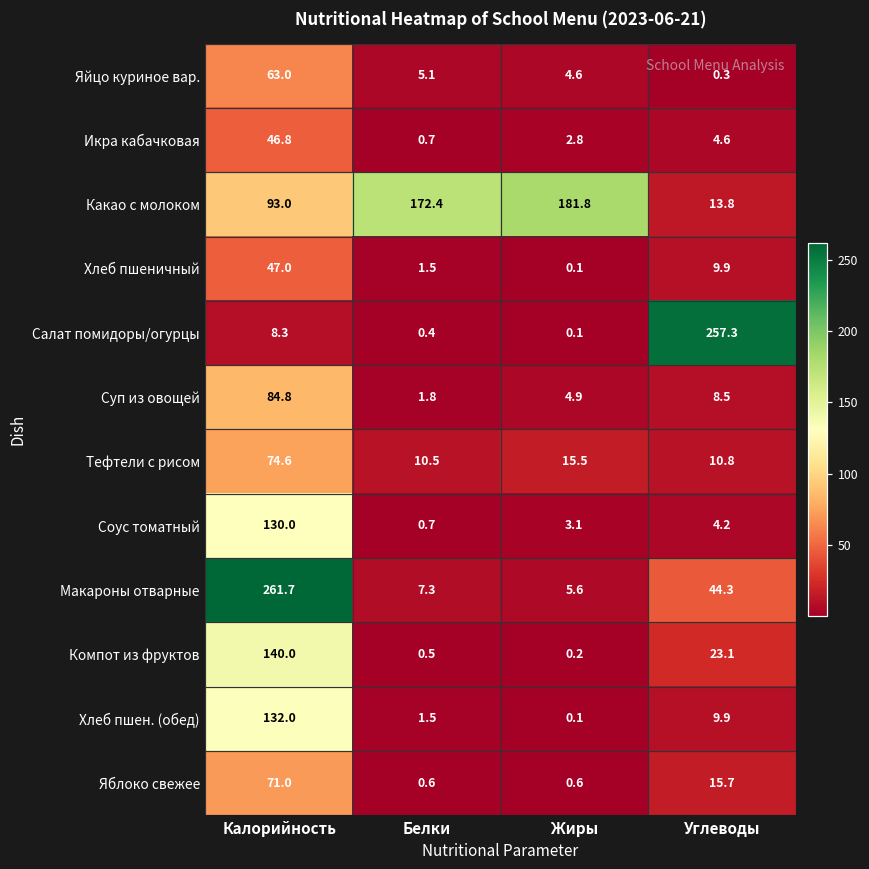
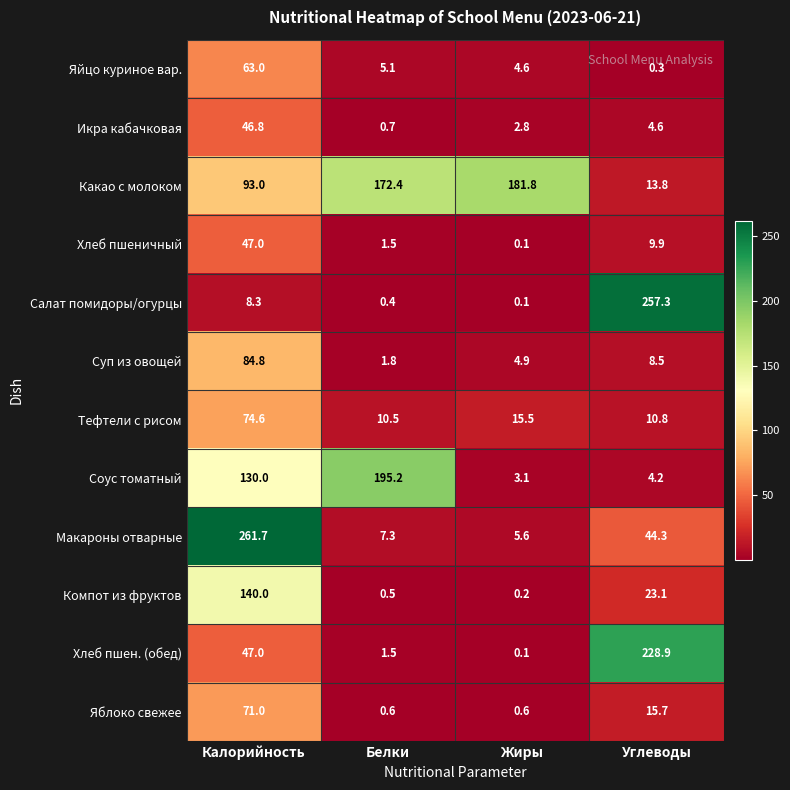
  {
    "Яйцо куриное вар.": {
      "Калорийность": 63.0,
      "Белки": 5.1,
      "Жиры": 4.6
    },
    "Икра кабачковая": {
      "Калорийность": 46.8,
      "Белки": 0.7,
      "Жиры": 2.8,
      "Углеводы": 4.6
    },
    "Какао с молоком": {
      "Калорийность": 93.0,
      "Белки": 172.4,
      "Жиры": 181.8,
      "Углеводы": 13.8
    },
    "Хлеб пшеничный": {
      "Калорийность": 47.0,
      "Белки": 1.5,
      "Жиры": 0.1,
      "Углеводы": 9.9
    },
    "Салат помидоры/огурцы": {
      "Калорийность": 8.3,
      "Белки": 0.4,
      "Жиры": 0.1,
      "Углеводы": 257.3
    },
    "Суп из овощей": {
      "Калорийность": 84.8,
      "Белки": 1.8,
      "Жиры": 4.9,
      "Углеводы": 8.5
    },
    "Тефтели с рисом": {
      "Калорийность": 74.6,
      "Белки": 10.5,
      "Жиры": 15.5,
      "Углеводы": 10.8
    },
    "Соус томатный": {
      "Калорийность": 130.0,
-     "Белки": 0.7,
+     "Белки": 195.2,
      "Жиры": 3.1,
      "Углеводы": 4.2
    },
    "Макароны отварные": {
      "Калорийность": 261.7,
      "Белки": 7.3,
      "Жиры": 5.6,
      "Углеводы": 44.3
    },
    "Компот из фруктов": {
      "Калорийность": 140.0,
      "Белки": 0.5,
      "Жиры": 0.2,
      "Углеводы": 23.1
    },
    "Хлеб пшен. (обед)": {
-     "Калорийность": 132.0,
+     "Калорийность": 47.0,
      "Белки": 1.5,
      "Жиры": 0.1,
-     "Углеводы": 9.9
+     "Углеводы": 228.9
    },
    "Яблоко свежее": {
      "Калорийность": 71.0,
      "Белки": 0.6,
      "Жиры": 0.6,
      "Углеводы": 15.7
    }
  }
